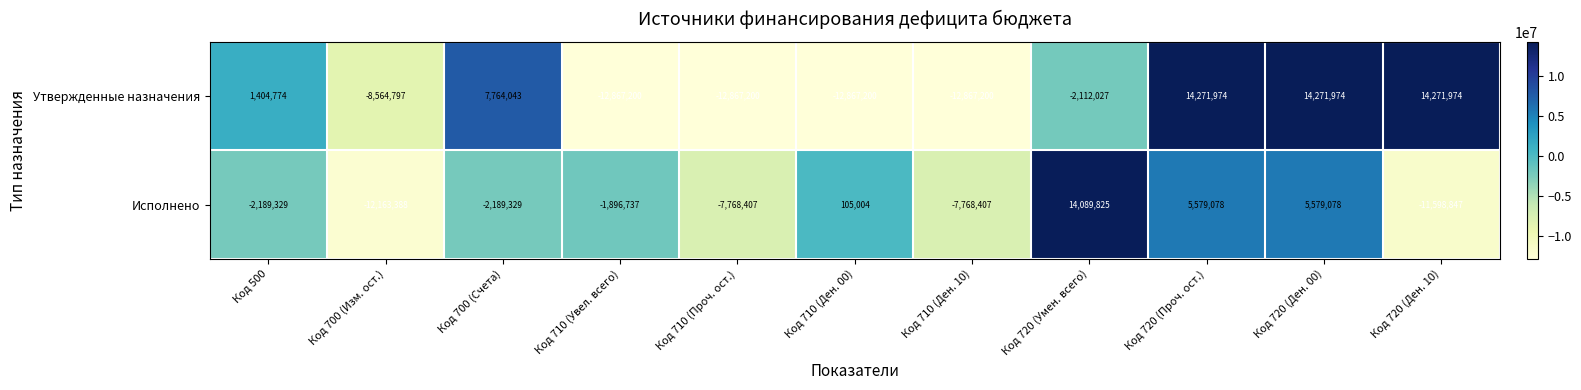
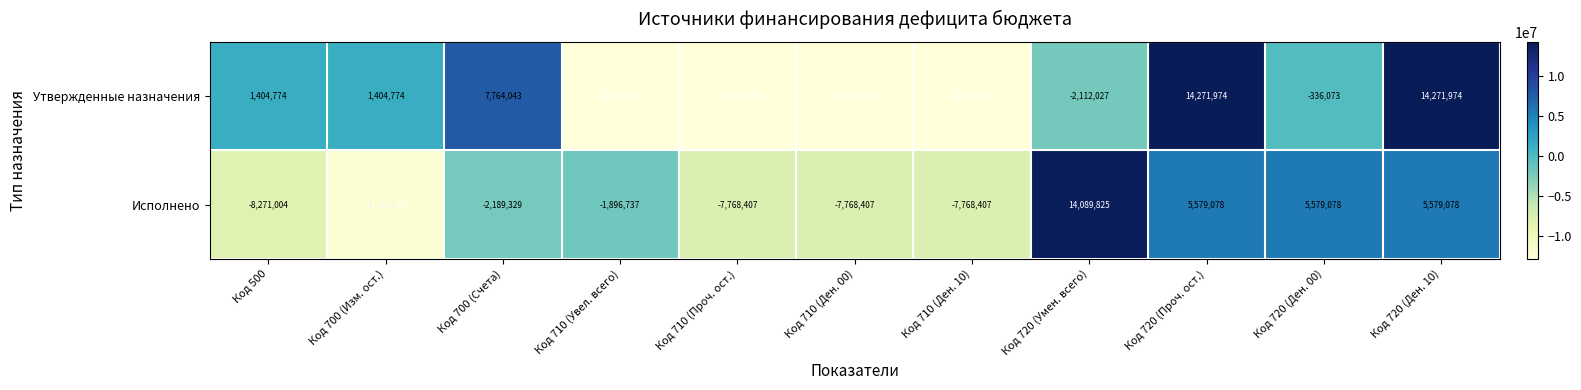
  {
    "Утвержденные назначения": {
      "Код 500": "1,404,774",
-     "Код 700 (Изм. ост.)": "-8,564,797",
+     "Код 700 (Изм. ост.)": "1,404,774",
      "Код 700 (Счета)": "7,764,043",
      "Код 720 (Умен. всего)": "-2,112,027",
      "Код 720 (Проч. ост.)": "14,271,974",
-     "Код 720 (Ден. 00)": "14,271,974",
+     "Код 720 (Ден. 00)": "-336,073",
      "Код 720 (Ден. 10)": "14,271,974"
    },
    "Исполнено": {
-     "Код 500": "-2,189,329",
+     "Код 500": "-8,271,004",
      "Код 700 (Счета)": "-2,189,329",
      "Код 710 (Увел. всего)": "-1,896,737",
      "Код 710 (Проч. ост.)": "-7,768,407",
-     "Код 710 (Ден. 00)": "105,004",
+     "Код 710 (Ден. 00)": "-7,768,407",
      "Код 710 (Ден. 10)": "-7,768,407",
      "Код 720 (Умен. всего)": "14,089,825",
      "Код 720 (Проч. ост.)": "5,579,078",
      "Код 720 (Ден. 00)": "5,579,078",
-     "Код 720 (Ден. 10)": "-11,598,847"
+     "Код 720 (Ден. 10)": "5,579,078"
    }
  }
